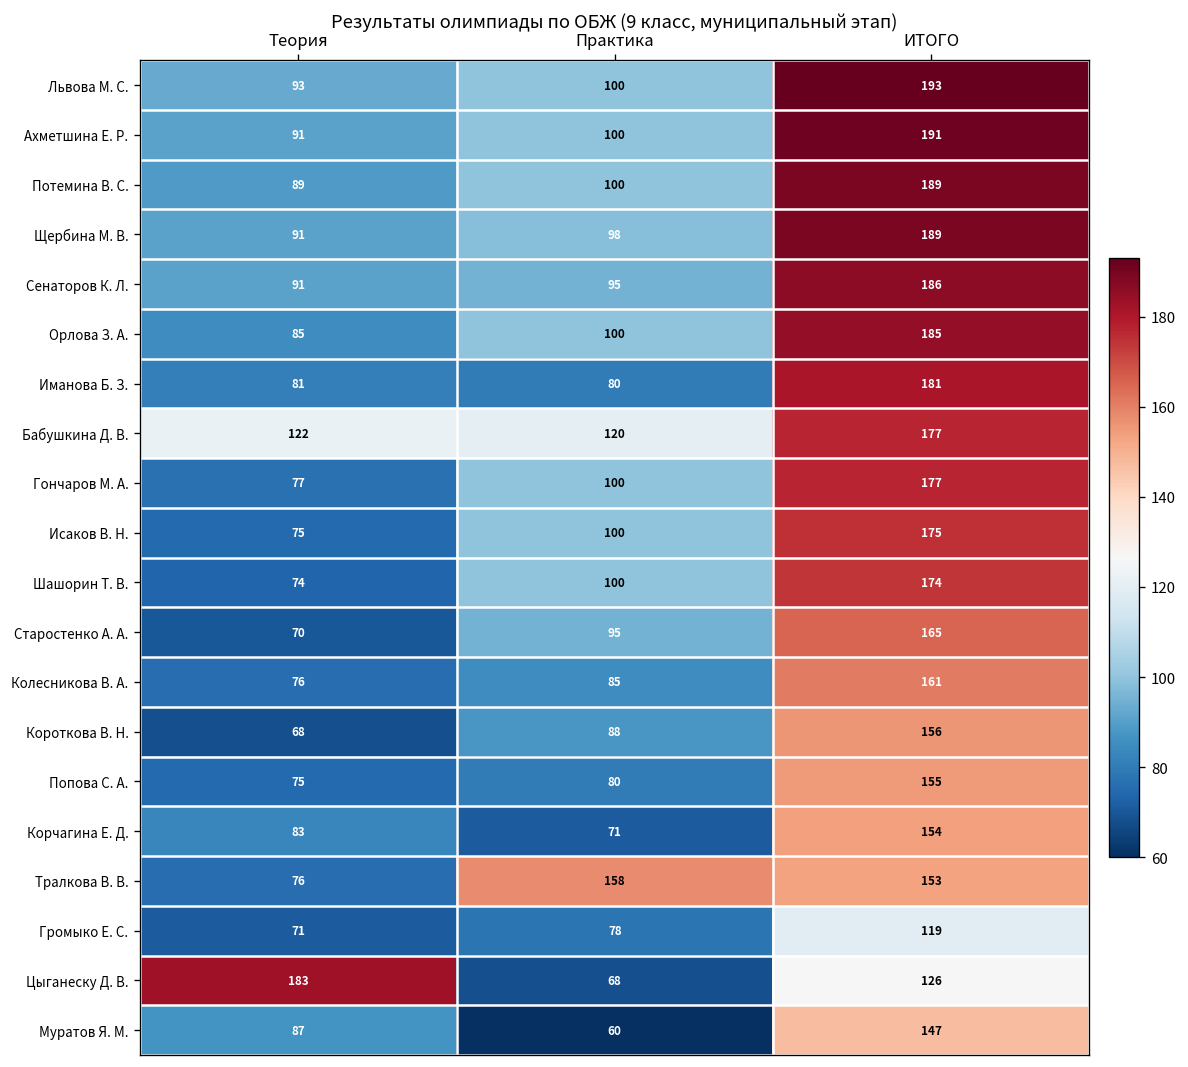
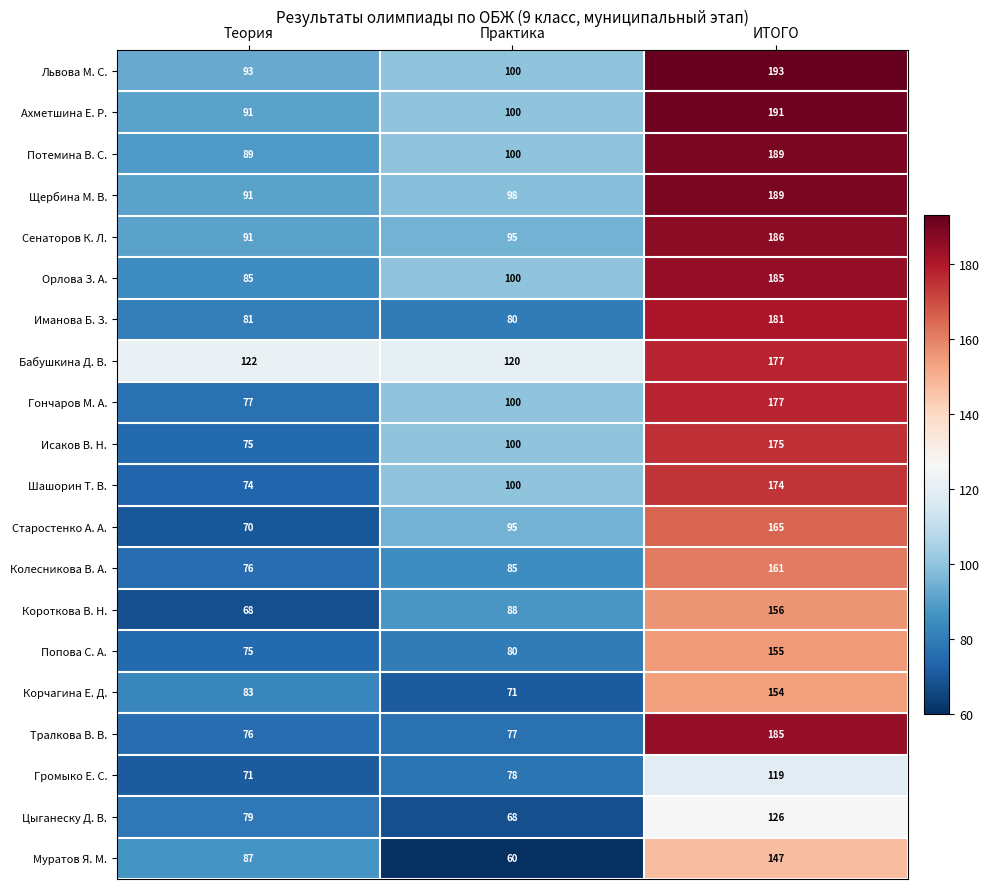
  {
    "Львова М. С.": {
      "Теория": 93,
      "Практика": 100,
      "ИТОГО": 193
    },
    "Ахметшина Е. Р.": {
      "Теория": 91,
      "Практика": 100,
      "ИТОГО": 191
    },
    "Потемина В. С.": {
      "Теория": 89,
      "Практика": 100,
      "ИТОГО": 189
    },
    "Щербина М. В.": {
      "Теория": 91,
      "Практика": 98,
      "ИТОГО": 189
    },
    "Сенаторов К. Л.": {
      "Теория": 91,
      "Практика": 95,
      "ИТОГО": 186
    },
    "Орлова З. А.": {
      "Теория": 85,
      "Практика": 100,
      "ИТОГО": 185
    },
    "Иманова Б. З.": {
      "Теория": 81,
      "Практика": 80,
      "ИТОГО": 181
    },
    "Бабушкина Д. В.": {
      "Теория": 122,
      "Практика": 120,
      "ИТОГО": 177
    },
    "Гончаров М. А.": {
      "Теория": 77,
      "Практика": 100,
      "ИТОГО": 177
    },
    "Исаков В. Н.": {
      "Теория": 75,
      "Практика": 100,
      "ИТОГО": 175
    },
    "Шашорин Т. В.": {
      "Теория": 74,
      "Практика": 100,
      "ИТОГО": 174
    },
    "Старостенко А. А.": {
      "Теория": 70,
      "Практика": 95,
      "ИТОГО": 165
    },
    "Колесникова В. А.": {
      "Теория": 76,
      "Практика": 85,
      "ИТОГО": 161
    },
    "Короткова В. Н.": {
      "Теория": 68,
      "Практика": 88,
      "ИТОГО": 156
    },
    "Попова С. А.": {
      "Теория": 75,
      "Практика": 80,
      "ИТОГО": 155
    },
    "Корчагина Е. Д.": {
      "Теория": 83,
      "Практика": 71,
      "ИТОГО": 154
    },
    "Тралкова В. В.": {
      "Теория": 76,
-     "Практика": 158,
-     "ИТОГО": 153
+     "Практика": 77,
+     "ИТОГО": 185
    },
    "Громыко Е. С.": {
      "Теория": 71,
      "Практика": 78,
      "ИТОГО": 119
    },
    "Цыганеску Д. В.": {
-     "Теория": 183,
+     "Теория": 79,
      "Практика": 68,
      "ИТОГО": 126
    },
    "Муратов Я. М.": {
      "Теория": 87,
      "Практика": 60,
      "ИТОГО": 147
    }
  }
